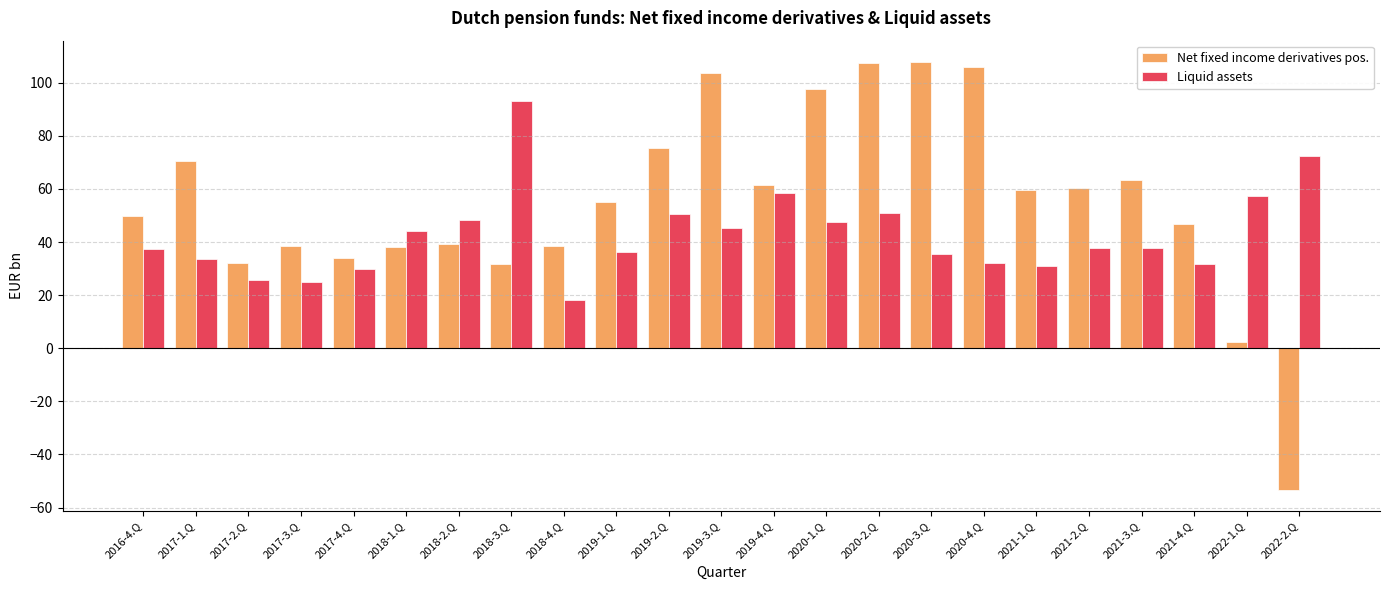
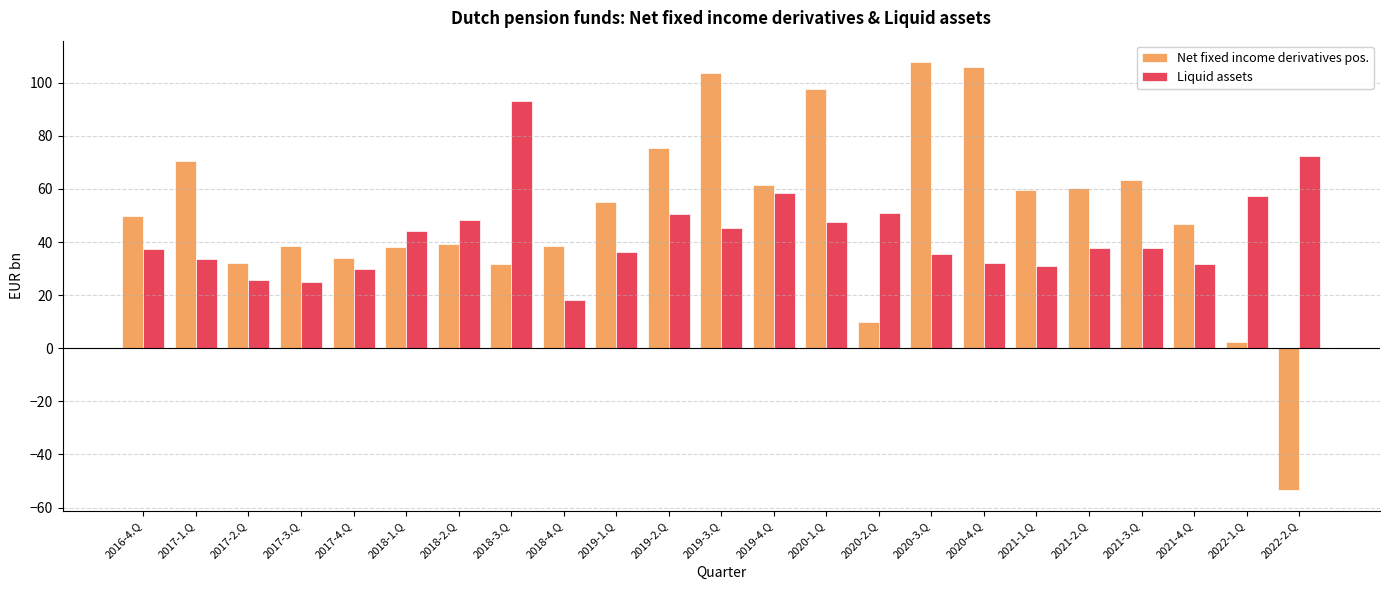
  {
    "Net fixed income derivatives pos.": {
      "2016-4.Q": 50,
      "2017-1.Q": 71,
      "2017-2.Q": 32,
      "2017-3.Q": 39,
      "2017-4.Q": 34,
      "2018-1.Q": 38,
      "2018-2.Q": 39,
      "2018-3.Q": 32,
      "2018-4.Q": 39,
      "2019-1.Q": 55,
      "2019-2.Q": 75,
      "2019-3.Q": 104,
      "2019-4.Q": 62,
      "2020-1.Q": 97,
-     "2020-2.Q": 107,
+     "2020-2.Q": 10,
      "2020-3.Q": 108,
      "2020-4.Q": 106,
      "2021-1.Q": 60,
      "2021-2.Q": 60,
      "2021-3.Q": 64,
      "2021-4.Q": 47,
      "2022-1.Q": 3,
      "2022-2.Q": -53
    },
    "Liquid assets": {
      "2016-4.Q": 38,
      "2017-1.Q": 34,
      "2017-2.Q": 26,
      "2017-3.Q": 25,
      "2017-4.Q": 30,
      "2018-1.Q": 44,
      "2018-2.Q": 48,
      "2018-3.Q": 93,
      "2018-4.Q": 18,
      "2019-1.Q": 36,
      "2019-2.Q": 50,
      "2019-3.Q": 45,
      "2019-4.Q": 59,
      "2020-1.Q": 47,
      "2020-2.Q": 51,
      "2020-3.Q": 36,
      "2020-4.Q": 32,
      "2021-1.Q": 31,
      "2021-2.Q": 38,
      "2021-3.Q": 38,
      "2021-4.Q": 32,
      "2022-1.Q": 57,
      "2022-2.Q": 72
    }
  }
